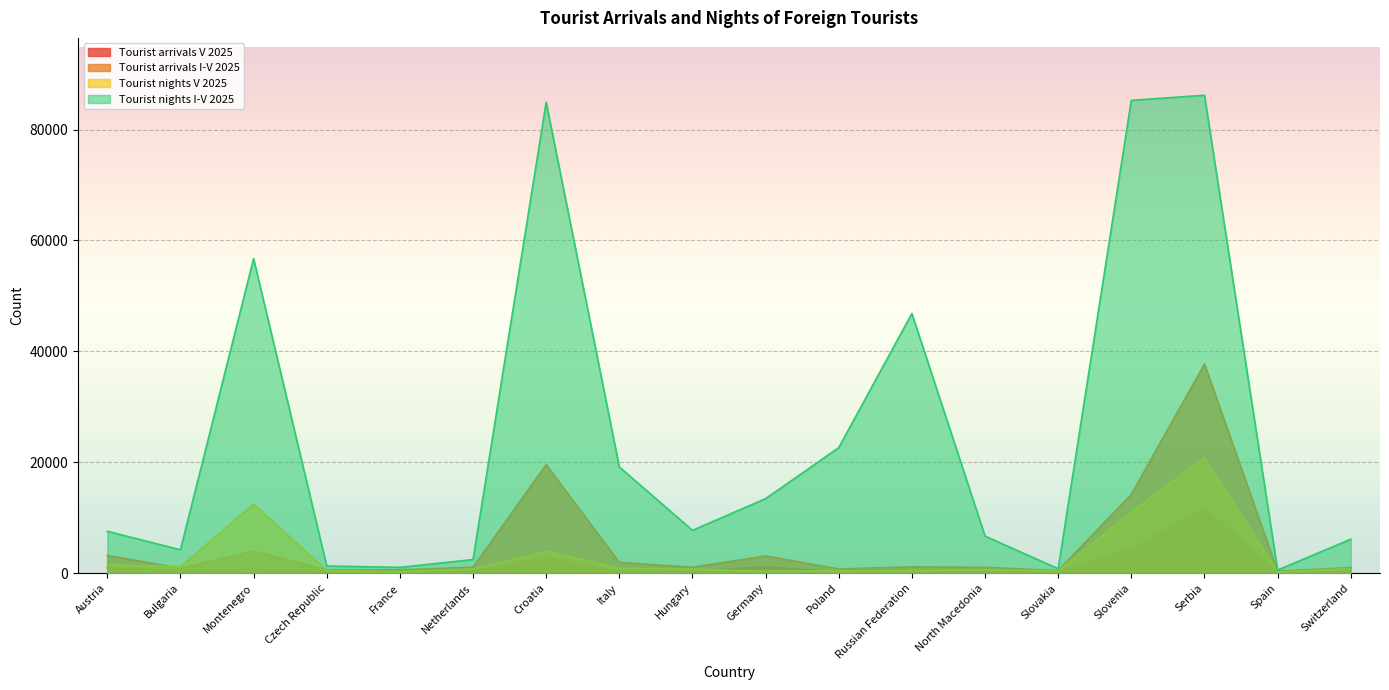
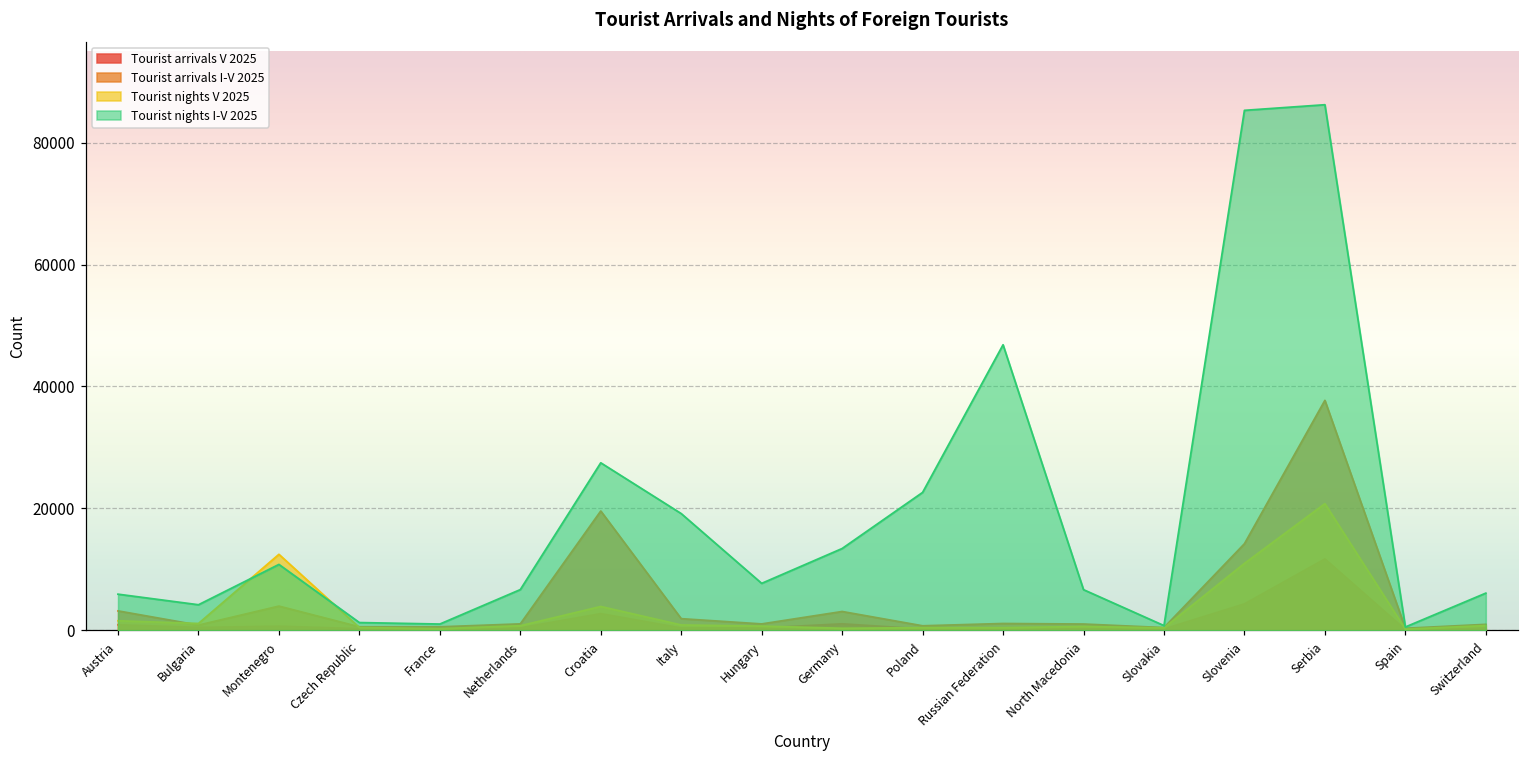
  {
    "Tourist nights V 2025": {
      "Austria": 2000,
      "Montenegro": 12000,
      "Croatia": 4000,
      "Italy": 1000,
      "Germany": 0,
      "Slovenia": 11000,
      "Serbia": 21000
    },
    "Tourist nights I-V 2025": {
-     "Austria": 8000,
+     "Austria": 6000,
      "Bulgaria": 4000,
-     "Montenegro": 57000,
+     "Montenegro": 11000,
      "Czech Republic": 1000,
      "France": 1000,
-     "Netherlands": 2000,
-     "Croatia": 85000,
+     "Netherlands": 7000,
+     "Croatia": 27000,
      "Italy": 19000,
      "Hungary": 8000,
      "Germany": 13000,
      "Poland": 23000,
      "Russian Federation": 47000,
      "North Macedonia": 7000,
      "Slovenia": 85000,
      "Serbia": 86000,
      "Switzerland": 6000
    }
  }
